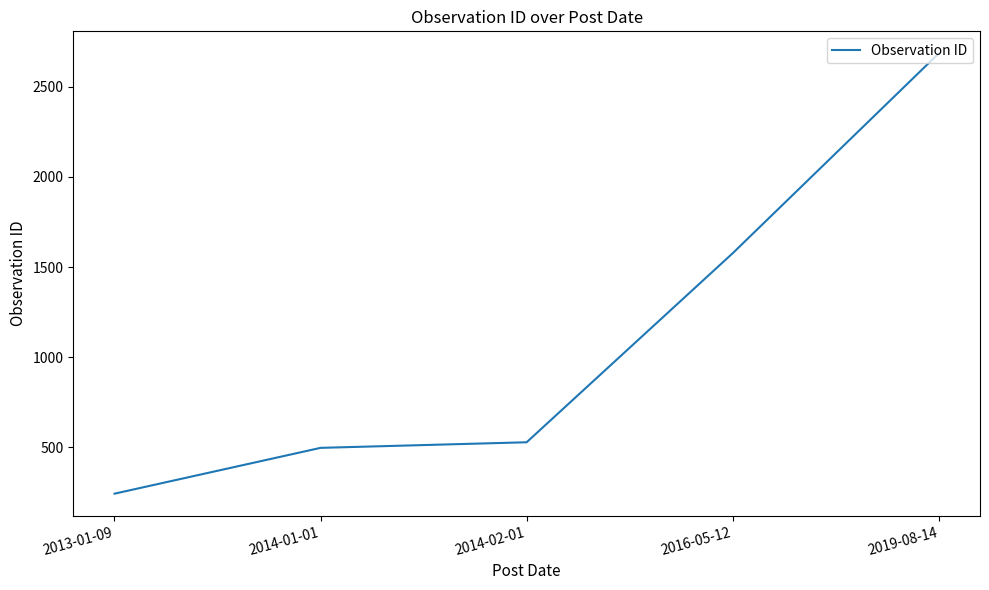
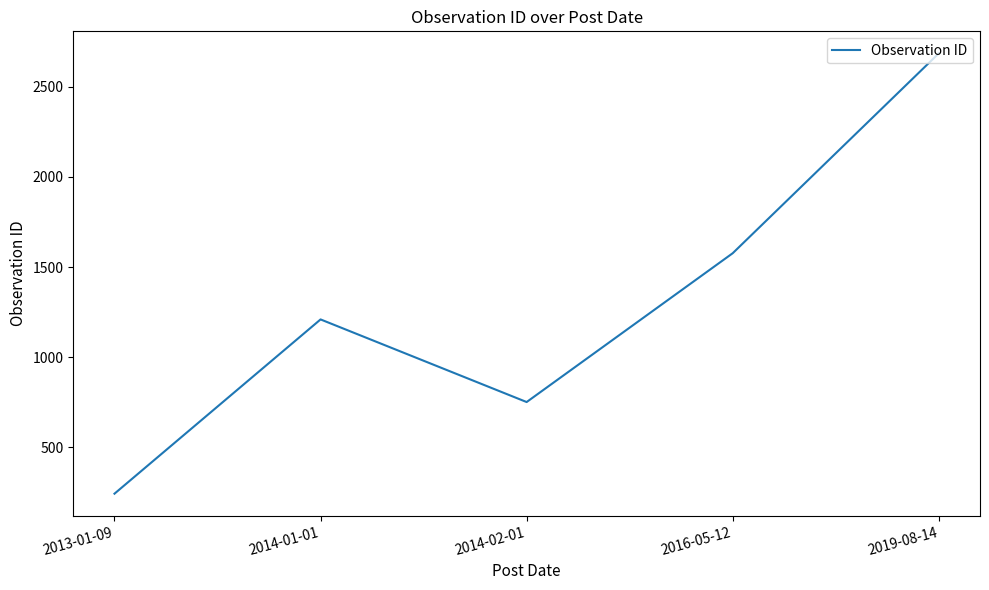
  {
    "2013-01-09": 240,
-   "2014-01-01": 500,
-   "2014-02-01": 530,
+   "2014-01-01": 1210,
+   "2014-02-01": 750,
    "2016-05-12": 1580
  }
